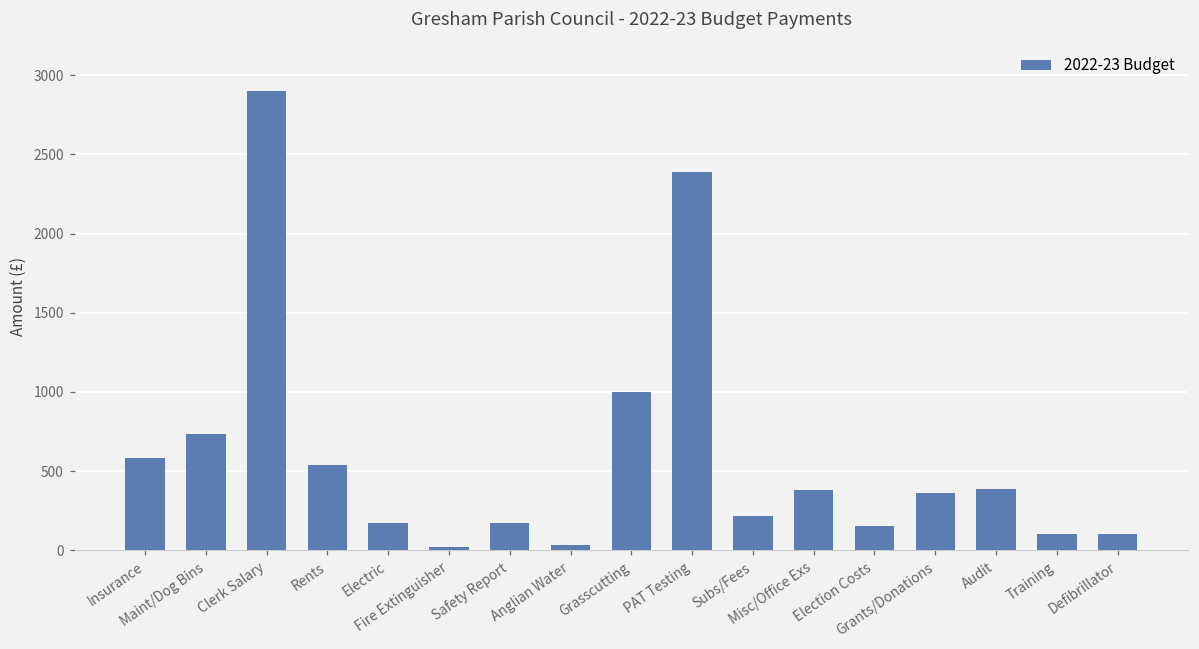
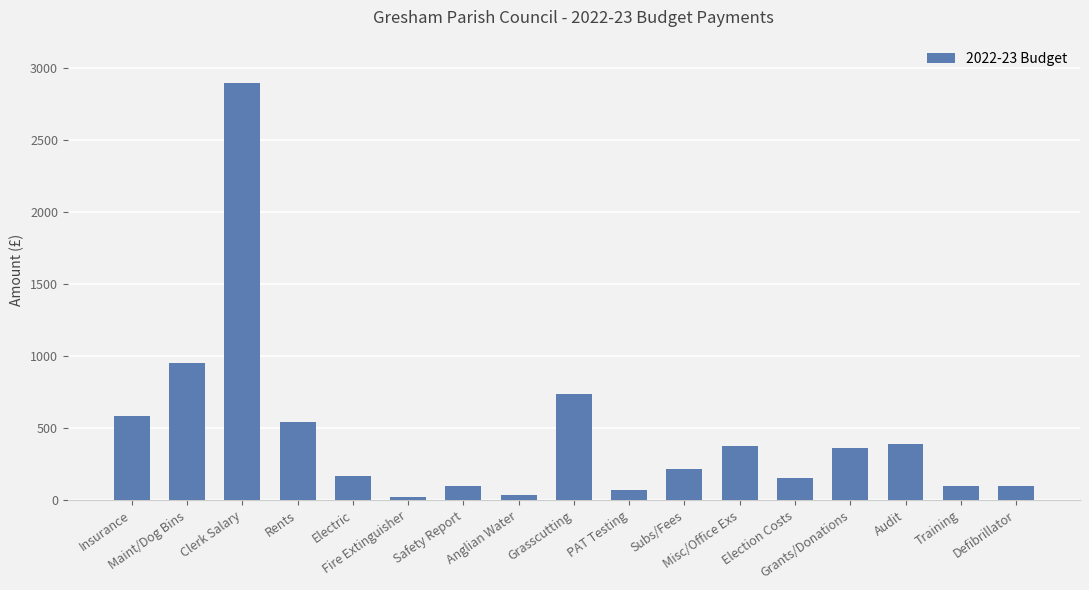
  {
    "Insurance": 580,
-   "Maint/Dog Bins": 740,
+   "Maint/Dog Bins": 950,
    "Clerk Salary": 2900,
    "Rents": 540,
    "Electric": 170,
    "Fire Extinguisher": 20,
-   "Safety Report": 170,
+   "Safety Report": 100,
    "Anglian Water": 30,
-   "Grasscutting": 1000,
-   "PAT Testing": 2390,
+   "Grasscutting": 740,
+   "PAT Testing": 70,
    "Subs/Fees": 220,
    "Misc/Office Exs": 380,
    "Election Costs": 150,
    "Grants/Donations": 360,
    "Audit": 390,
    "Training": 100,
    "Defibrillator": 100
  }
